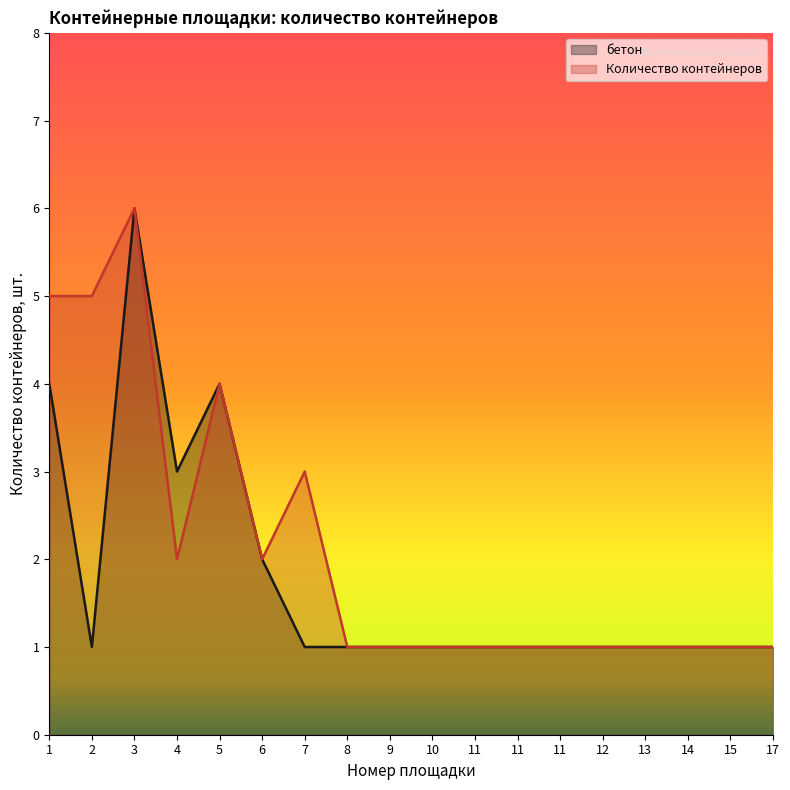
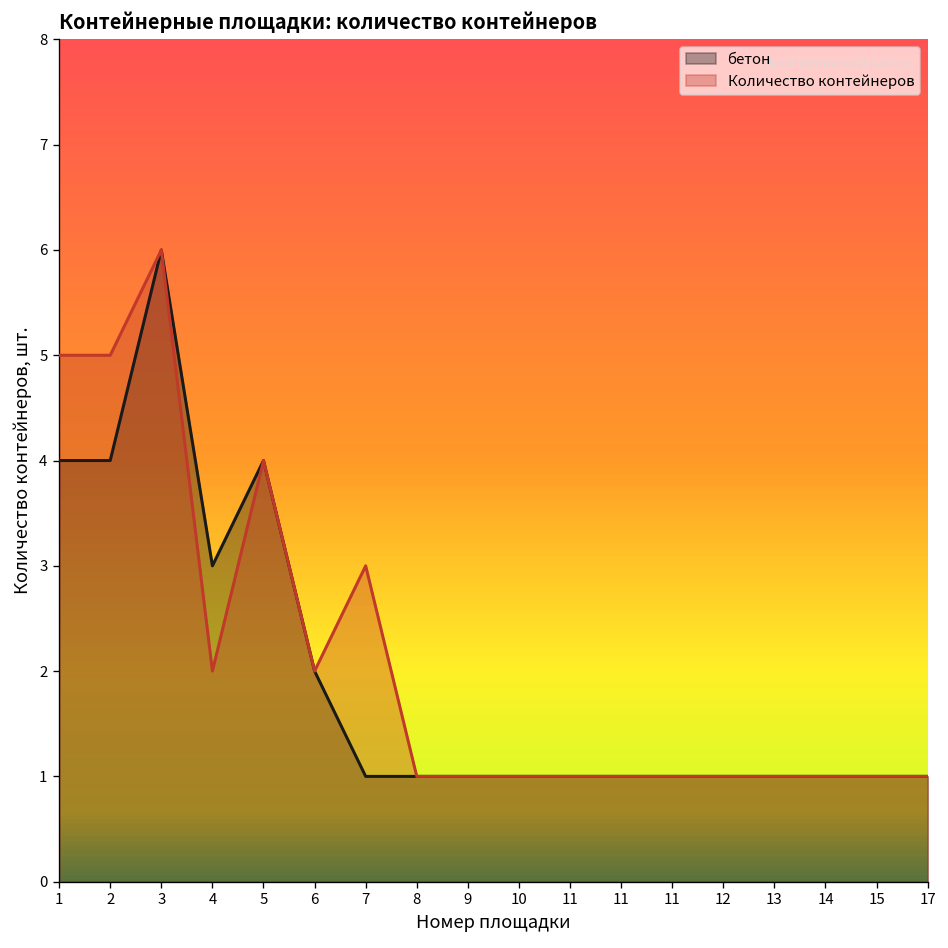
  {
    "бетон": {
      "1": 4,
-     "2": 1,
+     "2": 4,
      "4": 3,
      "7": 1
    },
    "Количество контейнеров": {
      "1": 5,
      "2": 5,
      "4": 2,
      "7": 3
    }
  }
